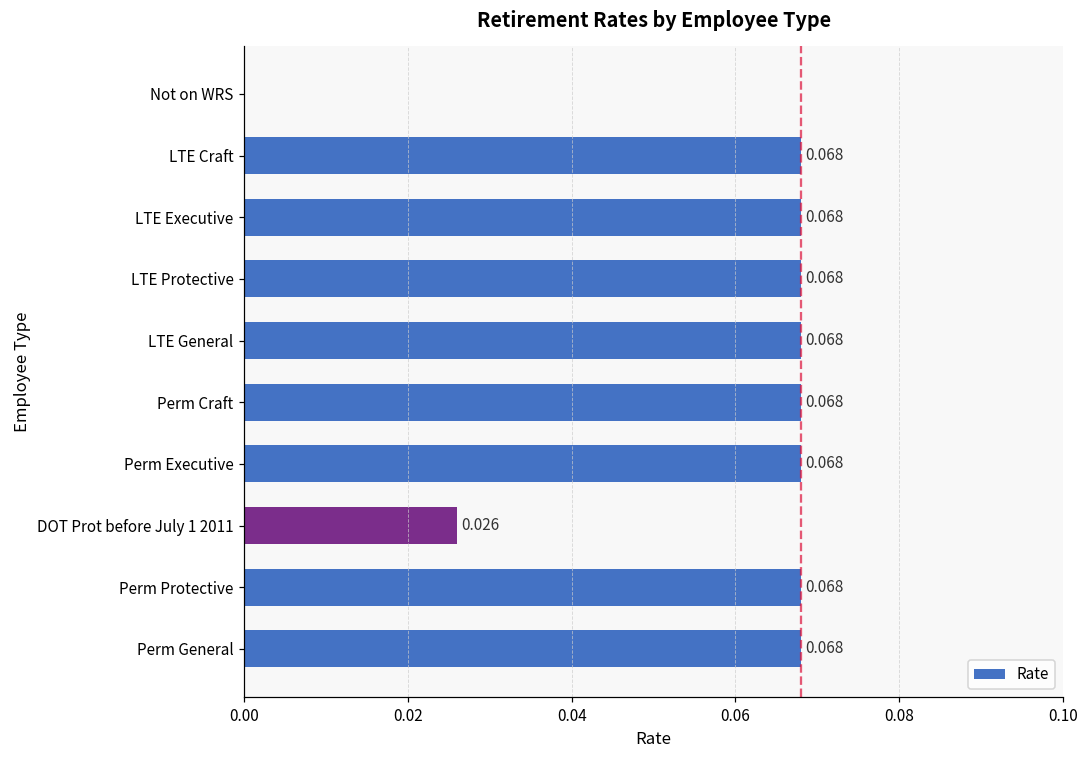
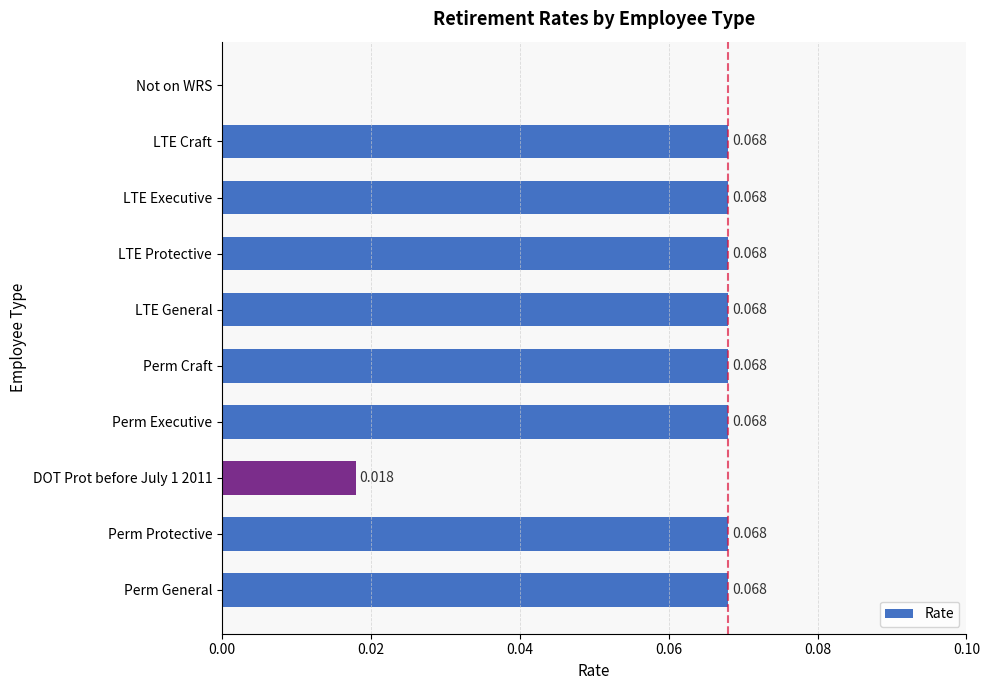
  {
    "LTE Craft": 0.068,
    "LTE Executive": 0.068,
    "LTE Protective": 0.068,
    "LTE General": 0.068,
    "Perm Craft": 0.068,
    "Perm Executive": 0.068,
-   "DOT Prot before July 1 2011": 0.026,
+   "DOT Prot before July 1 2011": 0.018,
    "Perm Protective": 0.068,
    "Perm General": 0.068
  }
